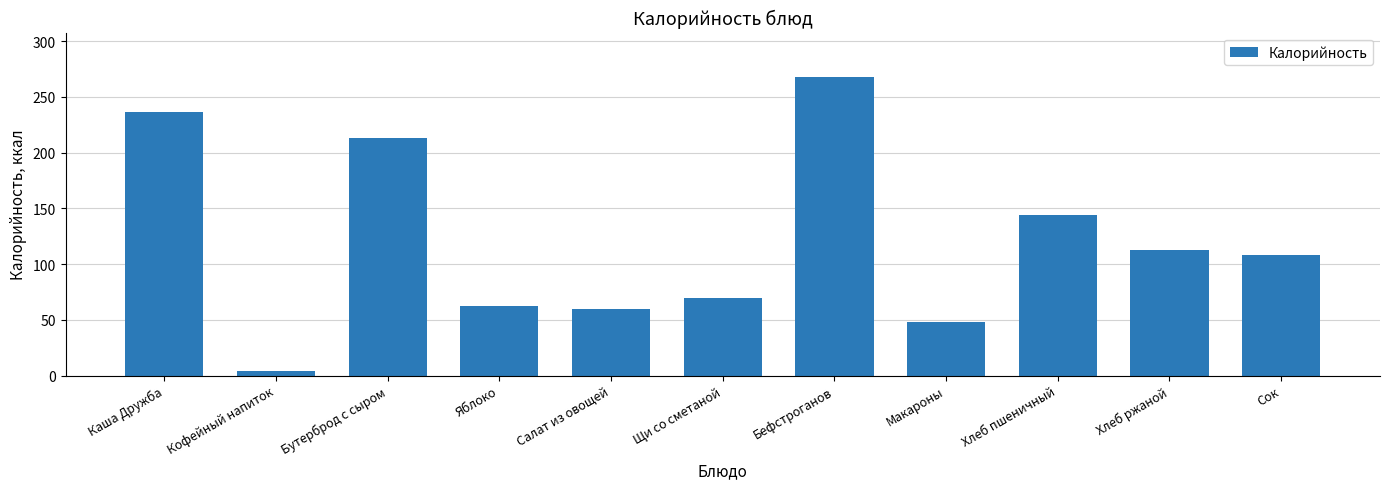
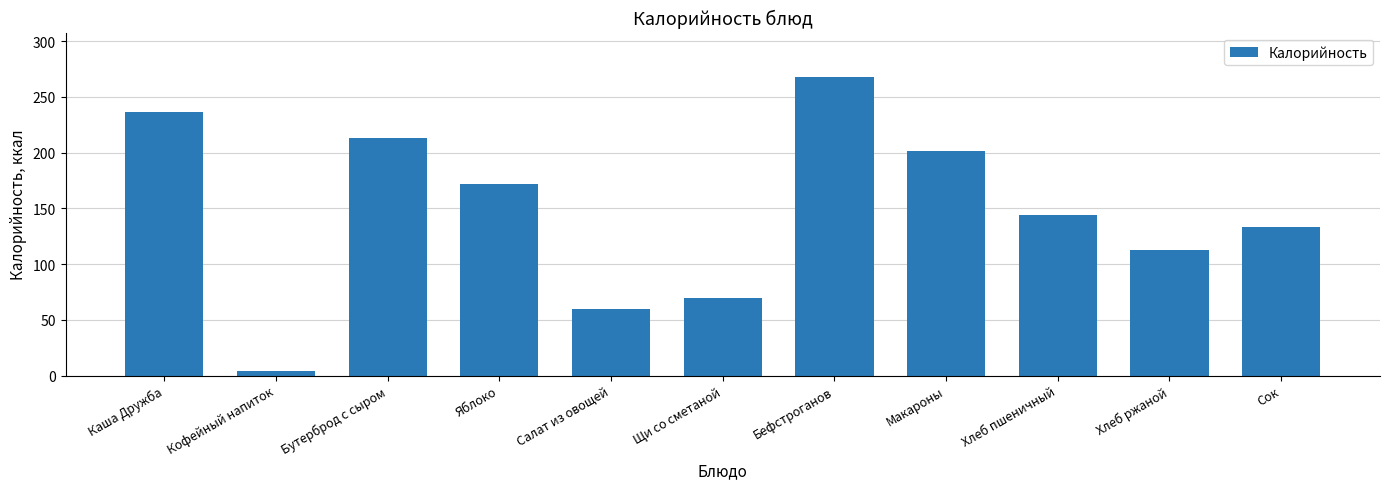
  {
    "Каша Дружба": 236,
    "Кофейный напиток": 4,
    "Бутерброд с сыром": 213,
-   "Яблоко": 63,
+   "Яблоко": 172,
    "Салат из овощей": 60,
    "Щи со сметаной": 70,
    "Бефстроганов": 268,
-   "Макароны": 48,
+   "Макароны": 202,
    "Хлеб пшеничный": 144,
    "Хлеб ржаной": 113,
-   "Сок": 108
+   "Сок": 133
  }
